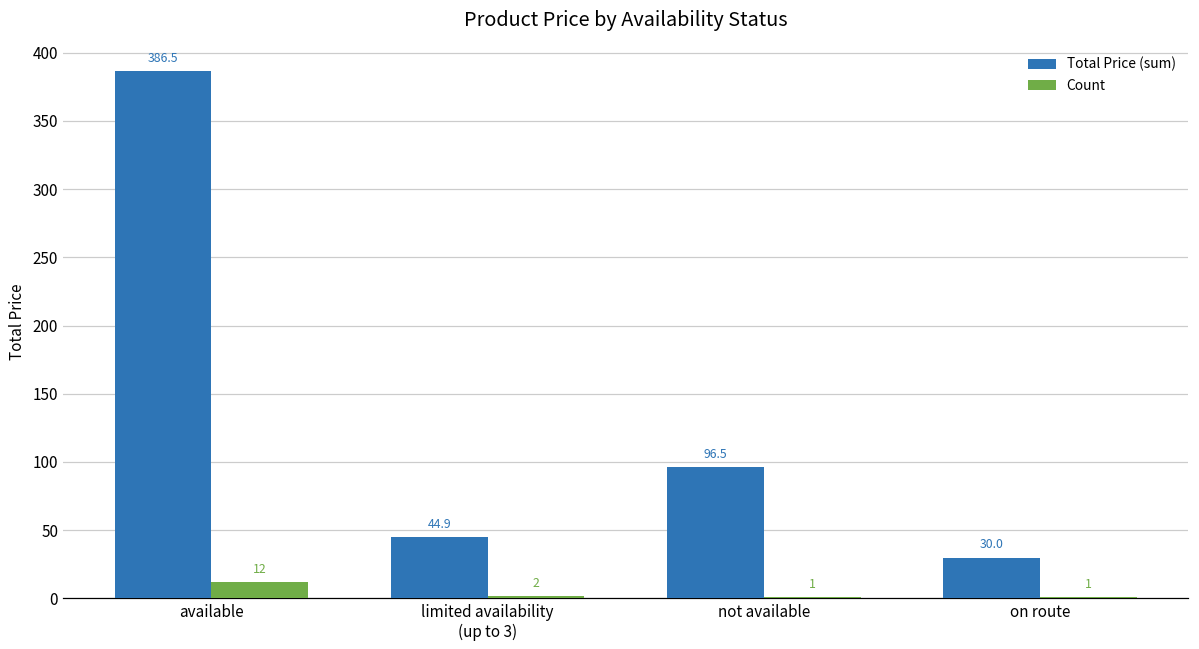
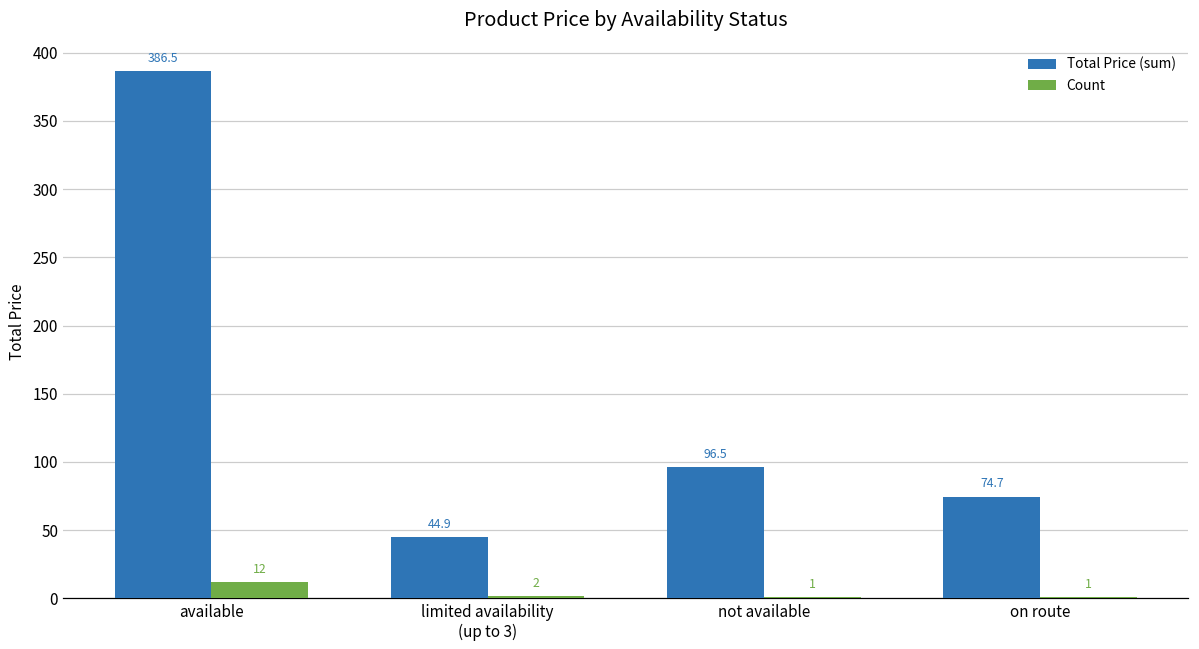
  {
    "Total Price (sum)": {
      "available": 386.5,
      "limited availability (up to 3)": 44.9,
      "not available": 96.5,
-     "on route": 30.0
+     "on route": 74.7
    },
    "Count": {
      "available": 12,
      "limited availability (up to 3)": 2,
      "not available": 1,
      "on route": 1
    }
  }
